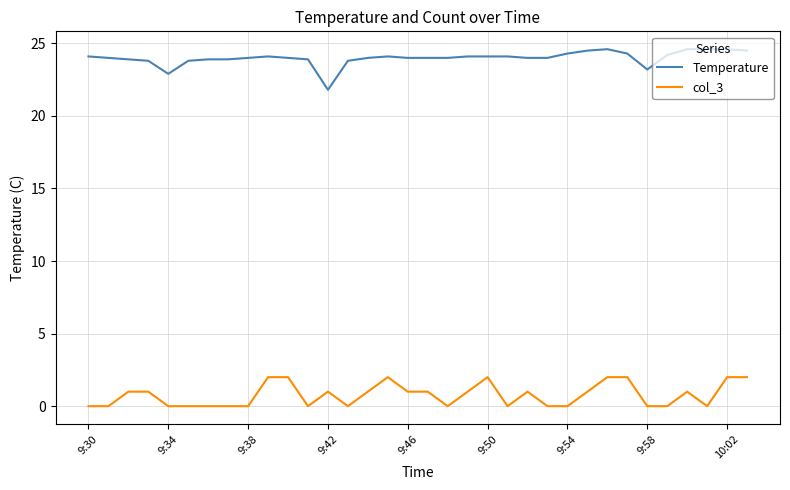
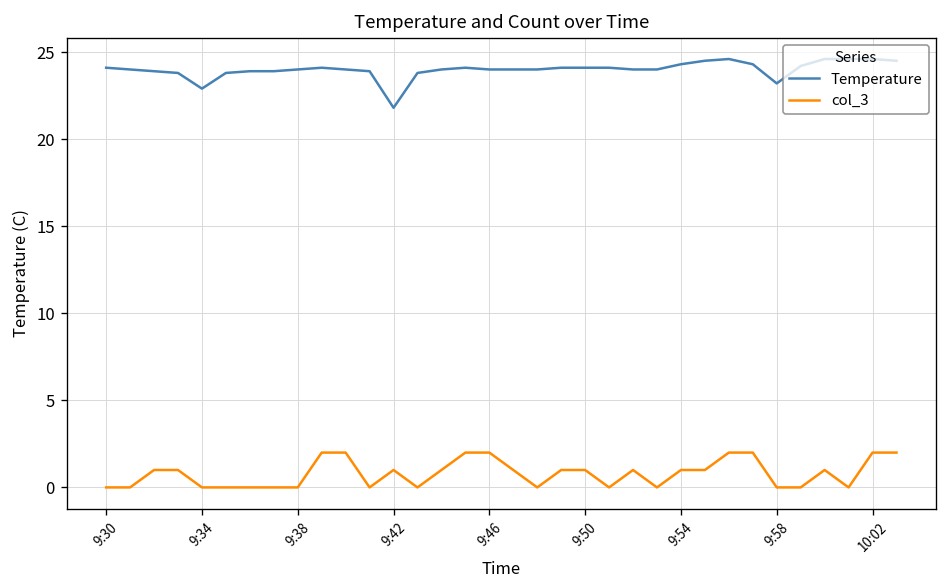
  {
    "Temperature": {
      "9:30": 24,
      "9:34": 23,
      "9:38": 24,
      "9:42": 21.8,
      "9:46": 24,
      "9:50": 24,
      "9:54": 24.3,
      "9:58": 23.2
    },
    "col_3": {
      "9:30": 0,
      "9:34": 0,
      "9:38": 0,
      "9:42": 1,
-     "9:46": 1,
-     "9:50": 2,
-     "9:54": 0,
+     "9:46": 2,
+     "9:50": 1,
+     "9:54": 1,
      "9:58": 0,
      "10:02": 2
    }
  }
